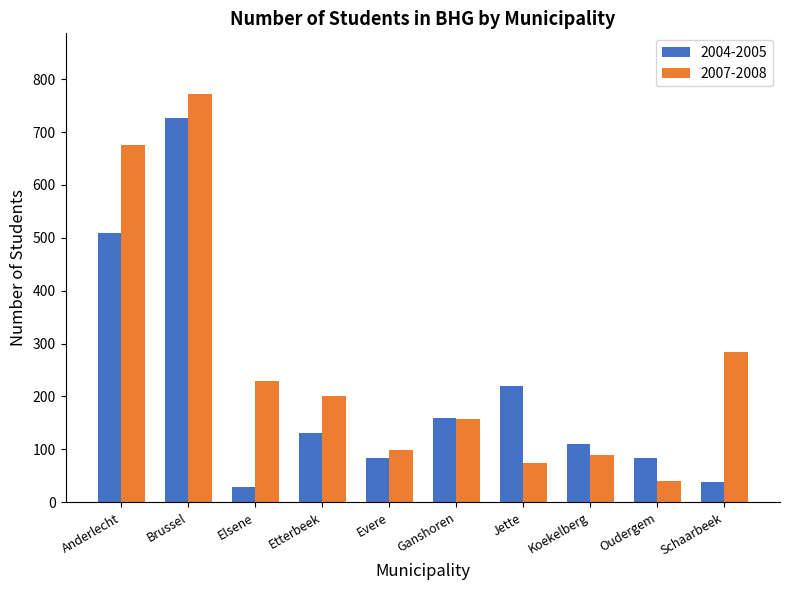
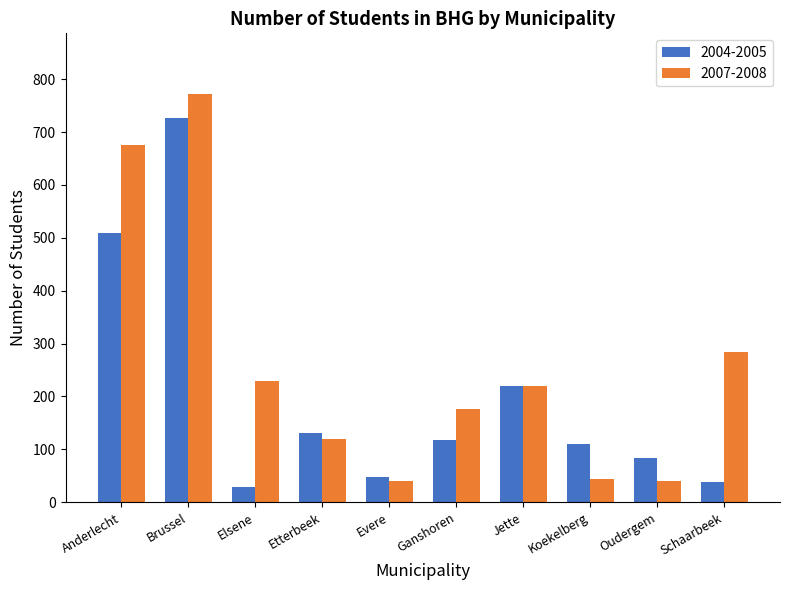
  {
    "2004-2005": {
      "Anderlecht": 510,
      "Brussel": 730,
      "Elsene": 30,
      "Etterbeek": 130,
-     "Evere": 80,
-     "Ganshoren": 160,
+     "Evere": 50,
+     "Ganshoren": 120,
      "Jette": 220,
      "Koekelberg": 110,
      "Oudergem": 80,
      "Schaarbeek": 40
    },
    "2007-2008": {
      "Anderlecht": 680,
      "Brussel": 770,
      "Elsene": 230,
-     "Etterbeek": 200,
-     "Evere": 100,
-     "Ganshoren": 160,
-     "Jette": 80,
-     "Koekelberg": 90,
+     "Etterbeek": 120,
+     "Evere": 40,
+     "Ganshoren": 180,
+     "Jette": 220,
+     "Koekelberg": 40,
      "Oudergem": 40,
      "Schaarbeek": 280
    }
  }
